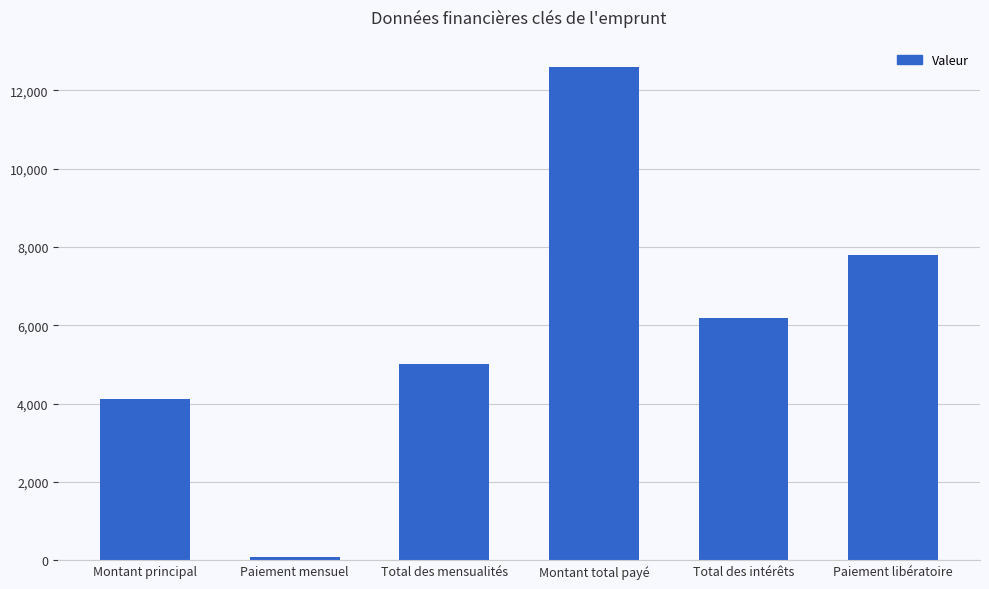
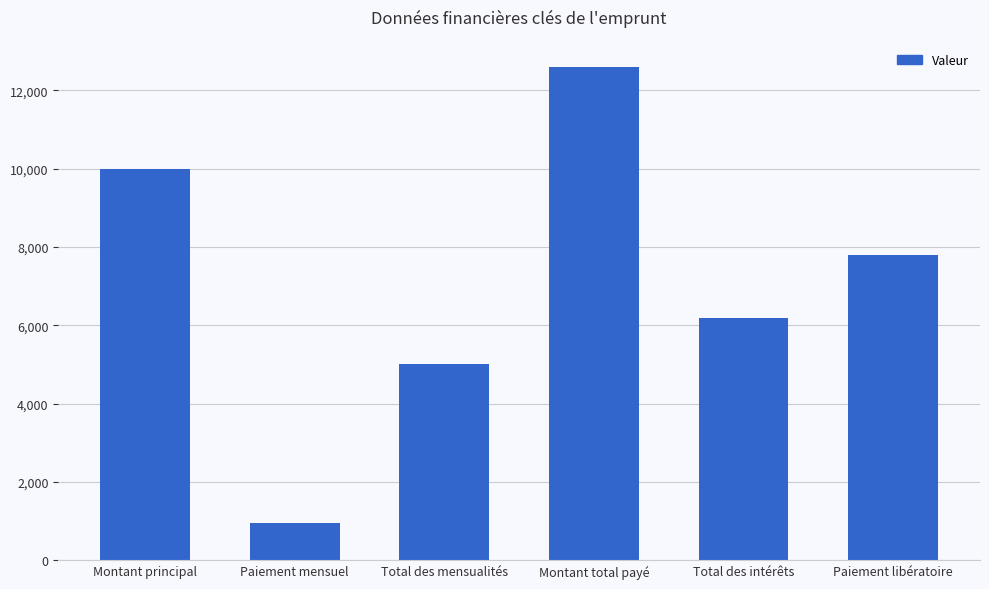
  {
-   "Montant principal": "4,100",
-   "Paiement mensuel": "100",
+   "Montant principal": "10,000",
+   "Paiement mensuel": "1,000",
    "Total des mensualités": "5,000",
    "Montant total payé": "12,600",
    "Total des intérêts": "6,200",
    "Paiement libératoire": "7,800"
  }
